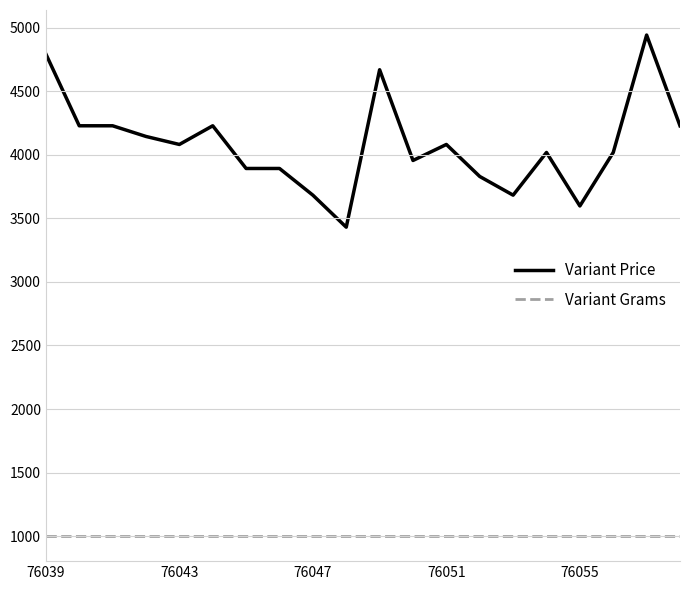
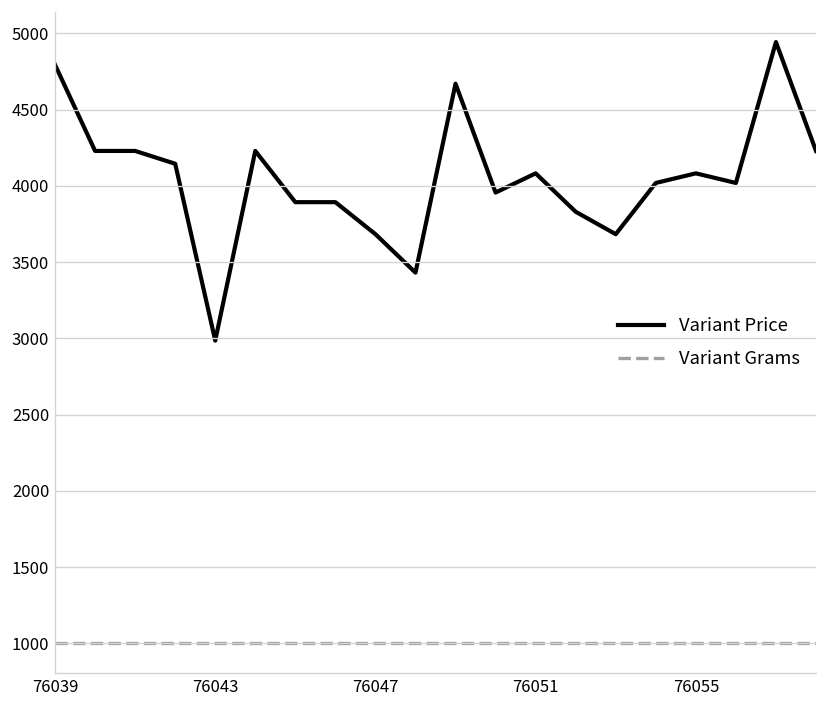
  {
    "Variant Price": {
      "76039": 4790,
-     "76043": 4080,
+     "76043": 2990,
      "76047": 3680,
      "76051": 4080,
-     "76055": 3600
+     "76055": 4080
    },
    "Variant Grams": {
      "76039": 1000,
      "76043": 1000,
      "76047": 1000,
      "76051": 1000,
      "76055": 1000
    }
  }
